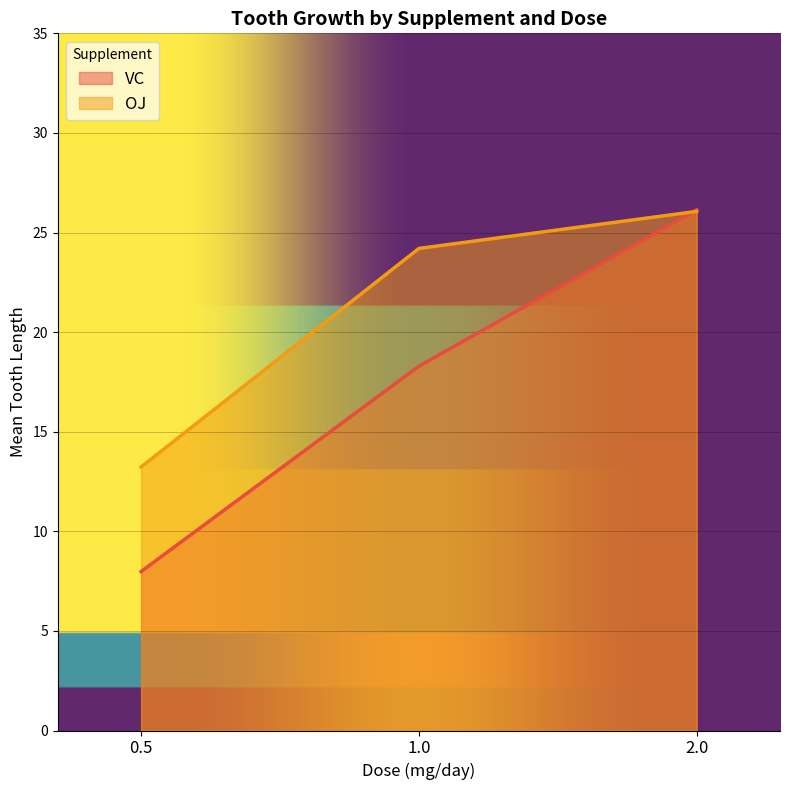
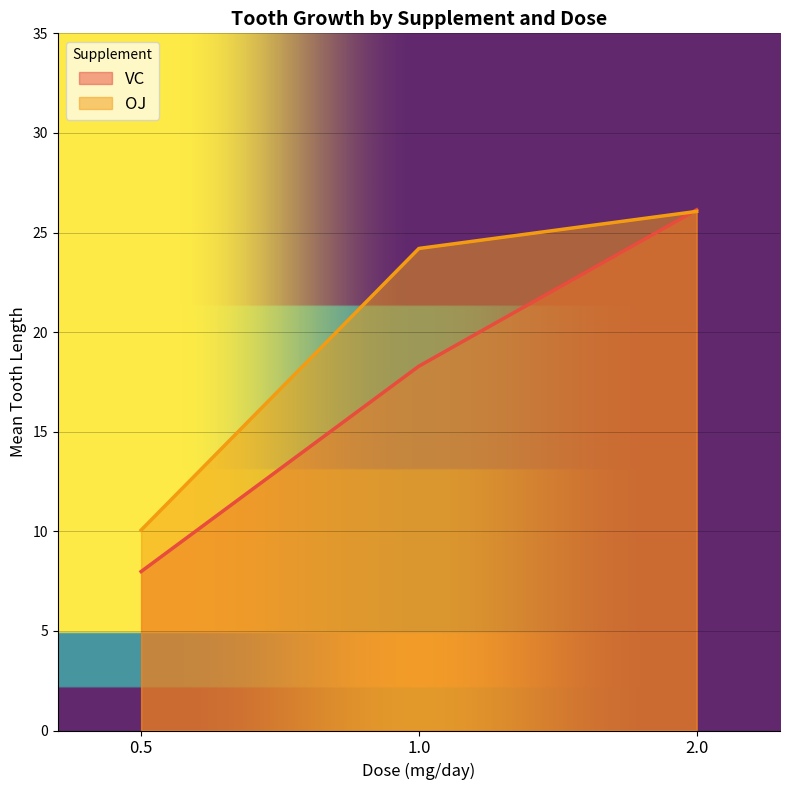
  {
    "VC": {
      "0.5": 8.0,
      "1.0": 18.3
    },
    "OJ": {
-     "0.5": 13.2,
+     "0.5": 10.1,
      "1.0": 24.2
    }
  }
